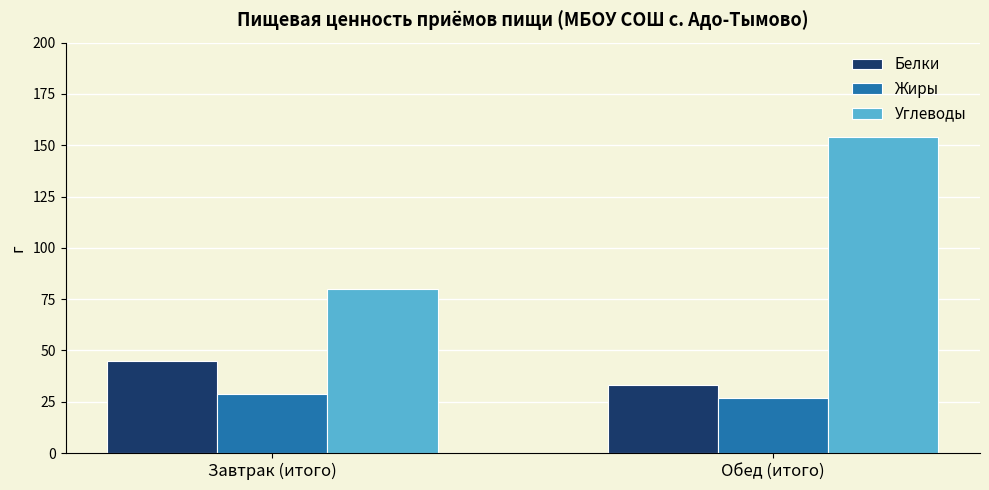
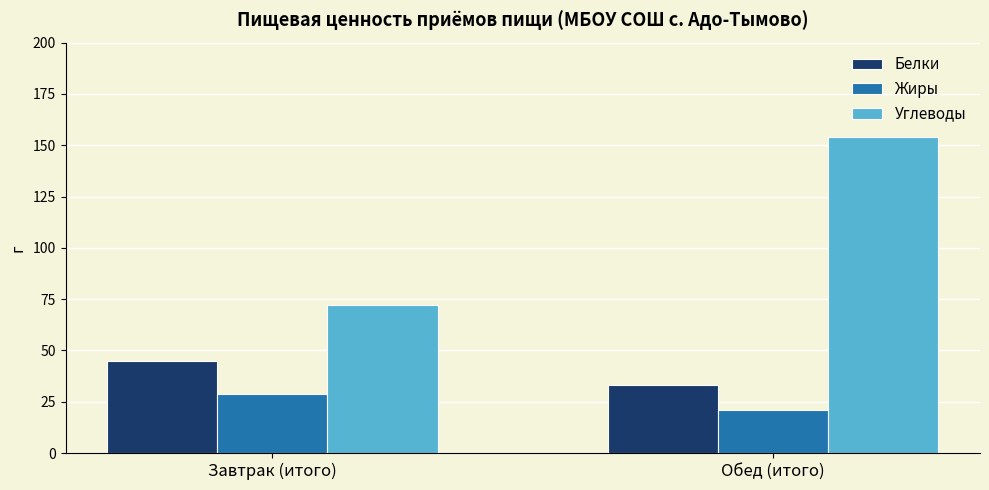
  {
    "Белки": {
      "Завтрак (итого)": 45,
      "Обед (итого)": 33
    },
    "Жиры": {
      "Завтрак (итого)": 29,
-     "Обед (итого)": 27
+     "Обед (итого)": 21
    },
    "Углеводы": {
-     "Завтрак (итого)": 80,
+     "Завтрак (итого)": 72,
      "Обед (итого)": 154
    }
  }
